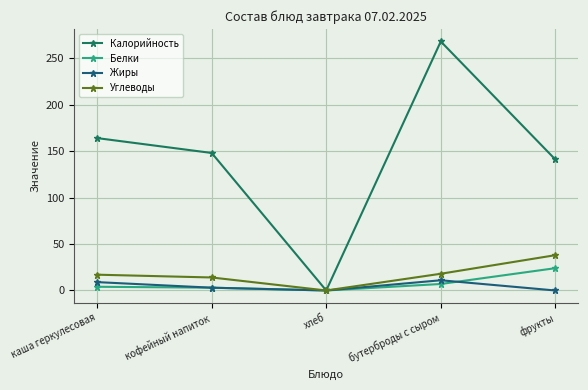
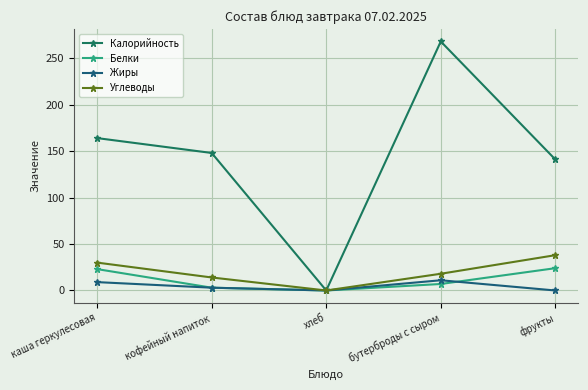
  {
    "Белки": {
-     "каша геркулесовая": 0,
+     "каша геркулесовая": 20,
      "бутерброды с сыром": 10,
      "фрукты": 20
    },
    "Углеводы": {
-     "каша геркулесовая": 20,
+     "каша геркулесовая": 30,
      "кофейный напиток": 10,
      "бутерброды с сыром": 20,
      "фрукты": 40
    }
  }
